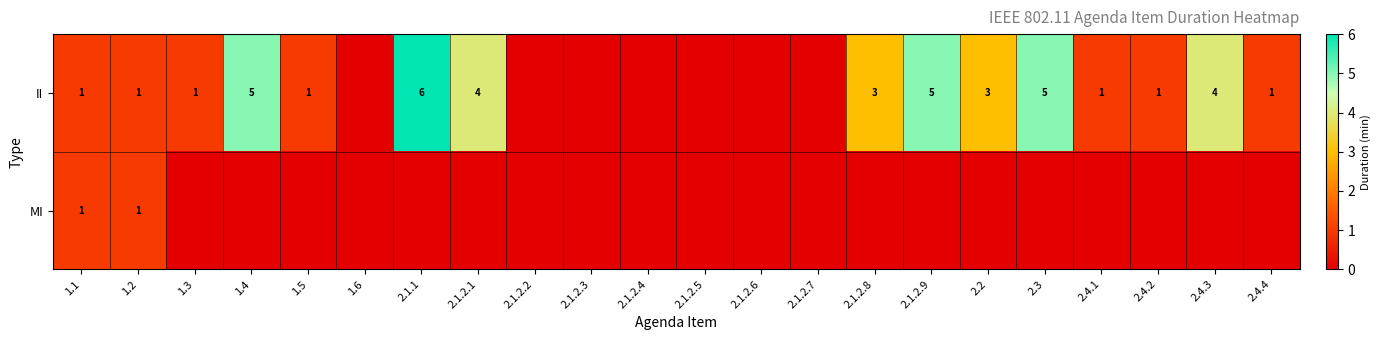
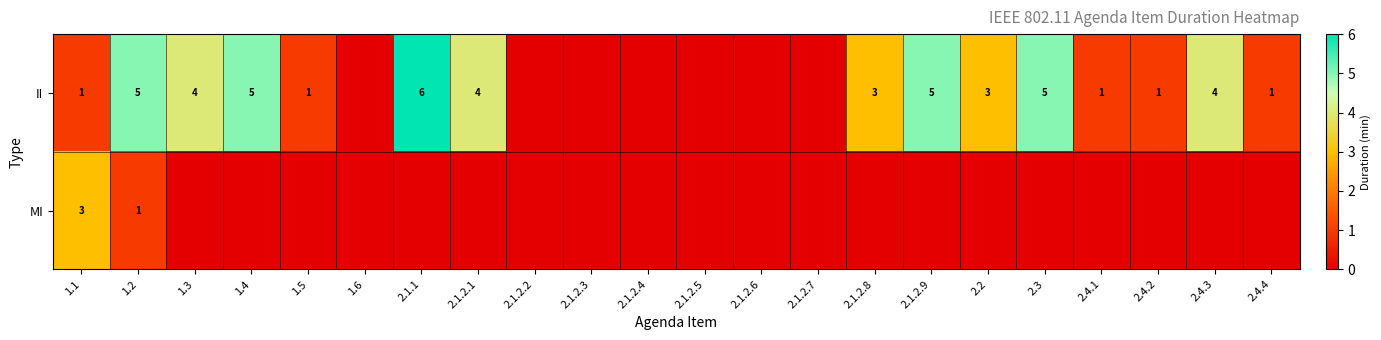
  {
    "II": {
      "1.1": 1,
-     "1.2": 1,
-     "1.3": 1,
+     "1.2": 5,
+     "1.3": 4,
      "1.4": 5,
      "1.5": 1,
      "2.1.1": 6,
      "2.1.2.1": 4,
      "2.1.2.8": 3,
      "2.1.2.9": 5,
      "2.2": 3,
      "2.3": 5,
      "2.4.1": 1,
      "2.4.2": 1,
      "2.4.3": 4,
      "2.4.4": 1
    },
    "MI": {
-     "1.1": 1,
+     "1.1": 3,
      "1.2": 1
    }
  }
